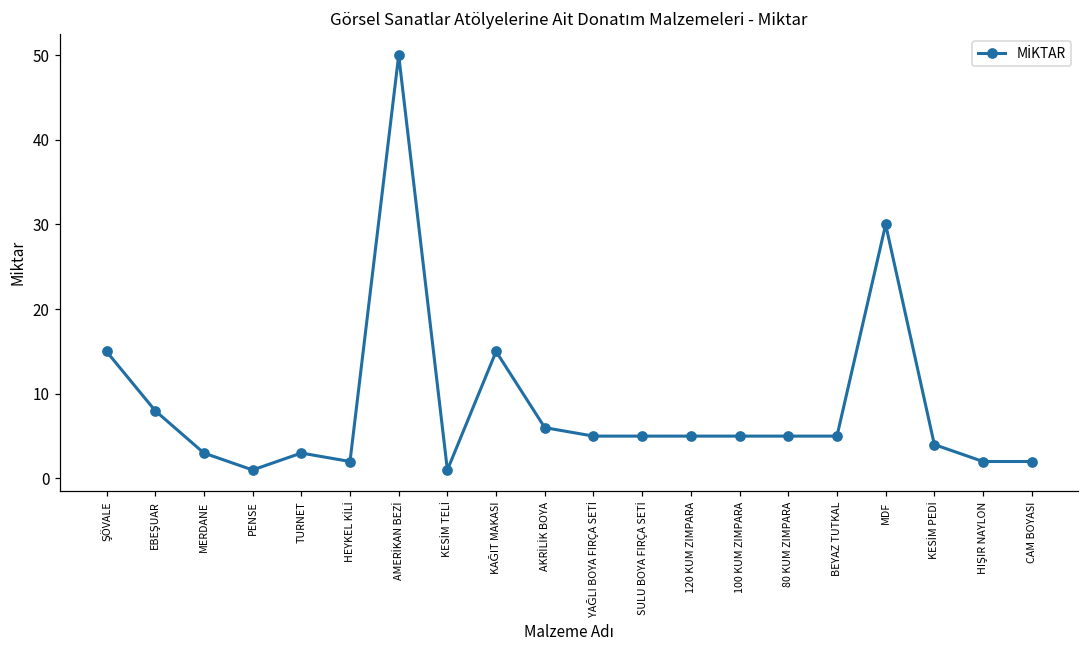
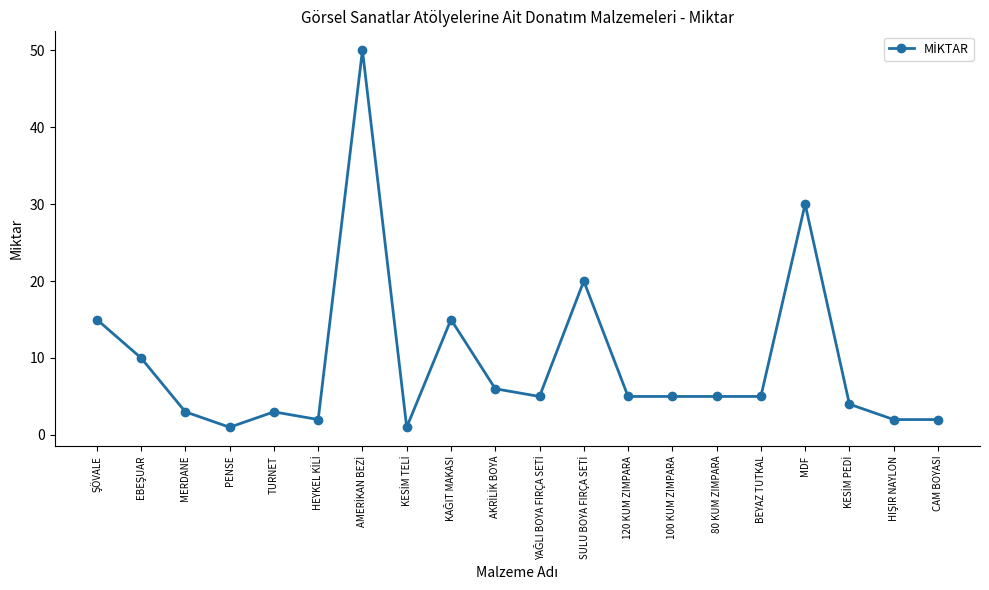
  {
    "ŞÖVALE": 15,
-   "EBEŞUAR": 8,
+   "EBEŞUAR": 10,
    "MERDANE": 3,
    "PENSE": 1,
    "TURNET": 3,
    "HEYKEL KİLİ": 2,
    "AMERİKAN BEZİ": 50,
    "KESİM TELİ": 1,
    "KAĞIT MAKASI": 15,
    "AKRİLİK BOYA": 6,
    "YAĞLI BOYA FIRÇA SETİ": 5,
-   "SULU BOYA FIRÇA SETİ": 5,
+   "SULU BOYA FIRÇA SETİ": 20,
    "120 KUM ZIMPARA": 5,
    "100 KUM ZIMPARA": 5,
    "80 KUM ZIMPARA": 5,
    "BEYAZ TUTKAL": 5,
    "MDF": 30,
    "KESİM PEDİ": 4,
    "HIŞIR NAYLON": 2,
    "CAM BOYASI": 2
  }
